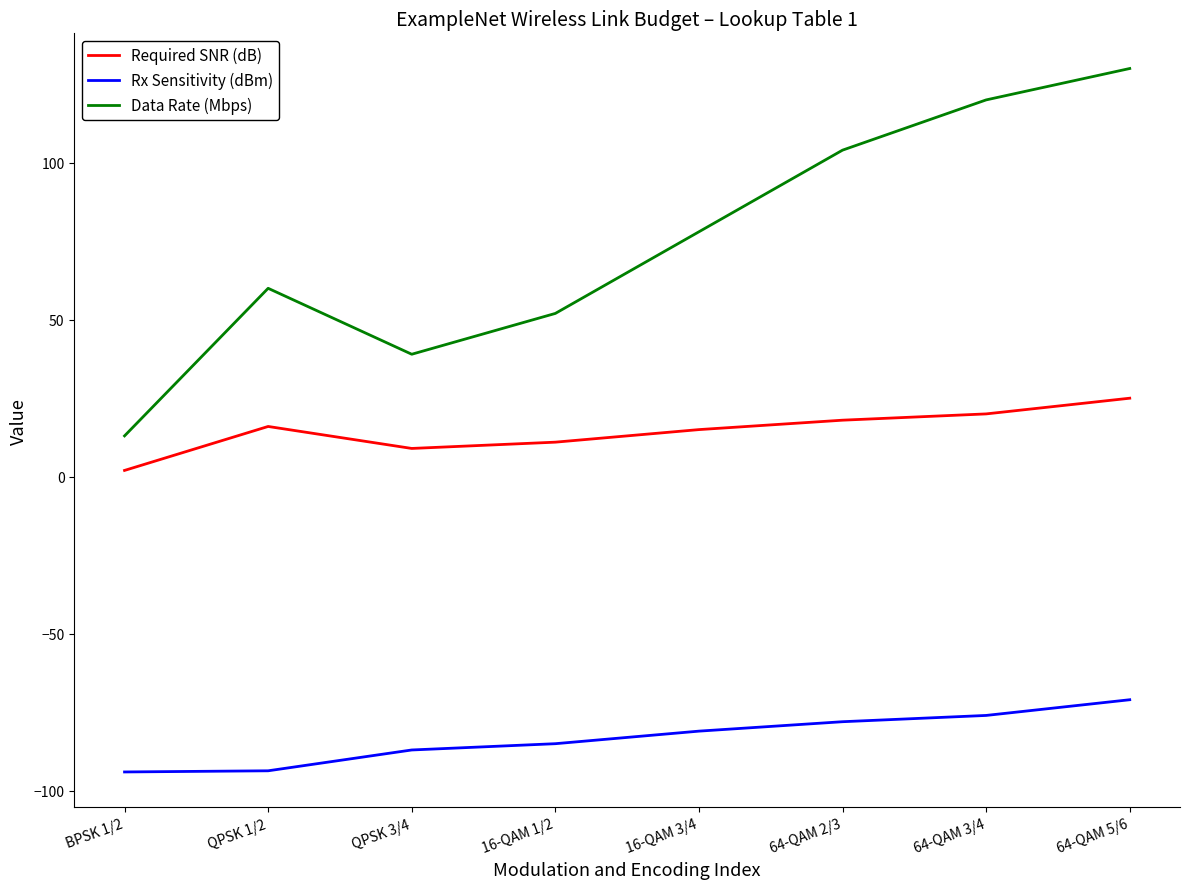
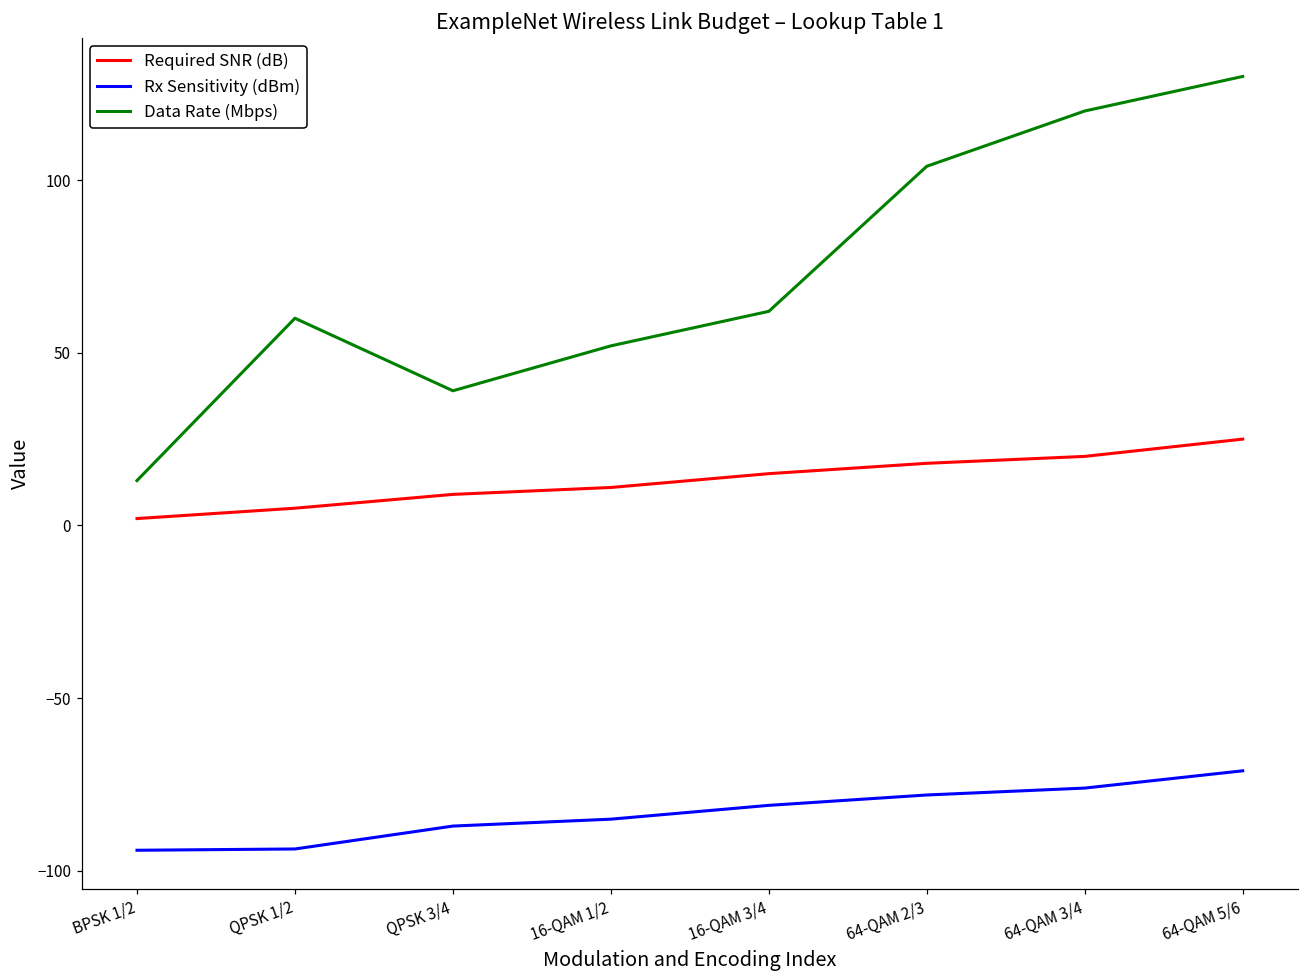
  {
    "Required SNR (dB)": {
      "BPSK 1/2": 2,
-     "QPSK 1/2": 16,
+     "QPSK 1/2": 5,
      "QPSK 3/4": 9,
      "16-QAM 1/2": 11,
      "16-QAM 3/4": 15,
      "64-QAM 2/3": 18,
      "64-QAM 3/4": 20,
      "64-QAM 5/6": 25
    },
    "Rx Sensitivity (dBm)": {
      "BPSK 1/2": -94,
      "QPSK 1/2": -94,
      "QPSK 3/4": -87,
      "16-QAM 1/2": -85,
      "16-QAM 3/4": -81,
      "64-QAM 2/3": -78,
      "64-QAM 3/4": -76,
      "64-QAM 5/6": -71
    },
    "Data Rate (Mbps)": {
      "BPSK 1/2": 13,
      "QPSK 1/2": 60,
      "QPSK 3/4": 39,
      "16-QAM 1/2": 52,
-     "16-QAM 3/4": 78,
+     "16-QAM 3/4": 62,
      "64-QAM 2/3": 104,
      "64-QAM 3/4": 120,
      "64-QAM 5/6": 130
    }
  }
